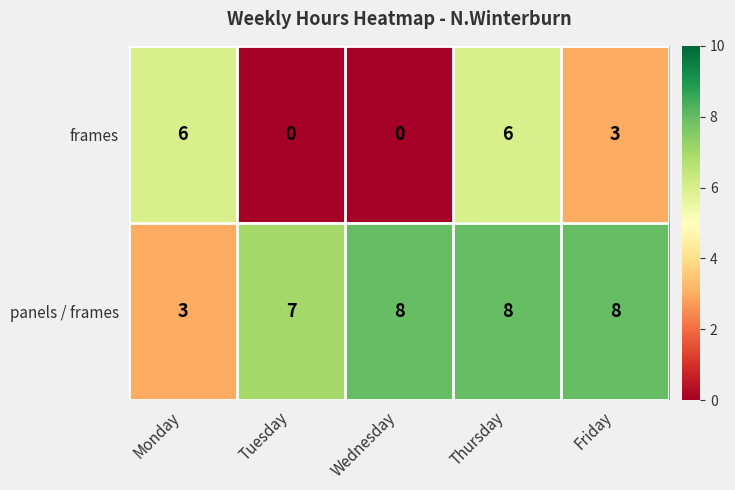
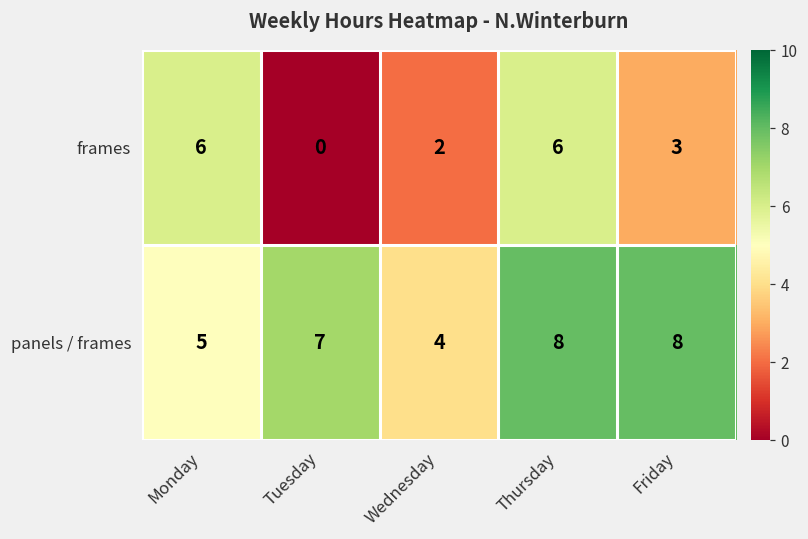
  {
    "frames": {
      "Monday": 6,
      "Tuesday": 0,
-     "Wednesday": 0,
+     "Wednesday": 2,
      "Thursday": 6,
      "Friday": 3
    },
    "panels / frames": {
-     "Monday": 3,
+     "Monday": 5,
      "Tuesday": 7,
-     "Wednesday": 8,
+     "Wednesday": 4,
      "Thursday": 8,
      "Friday": 8
    }
  }
